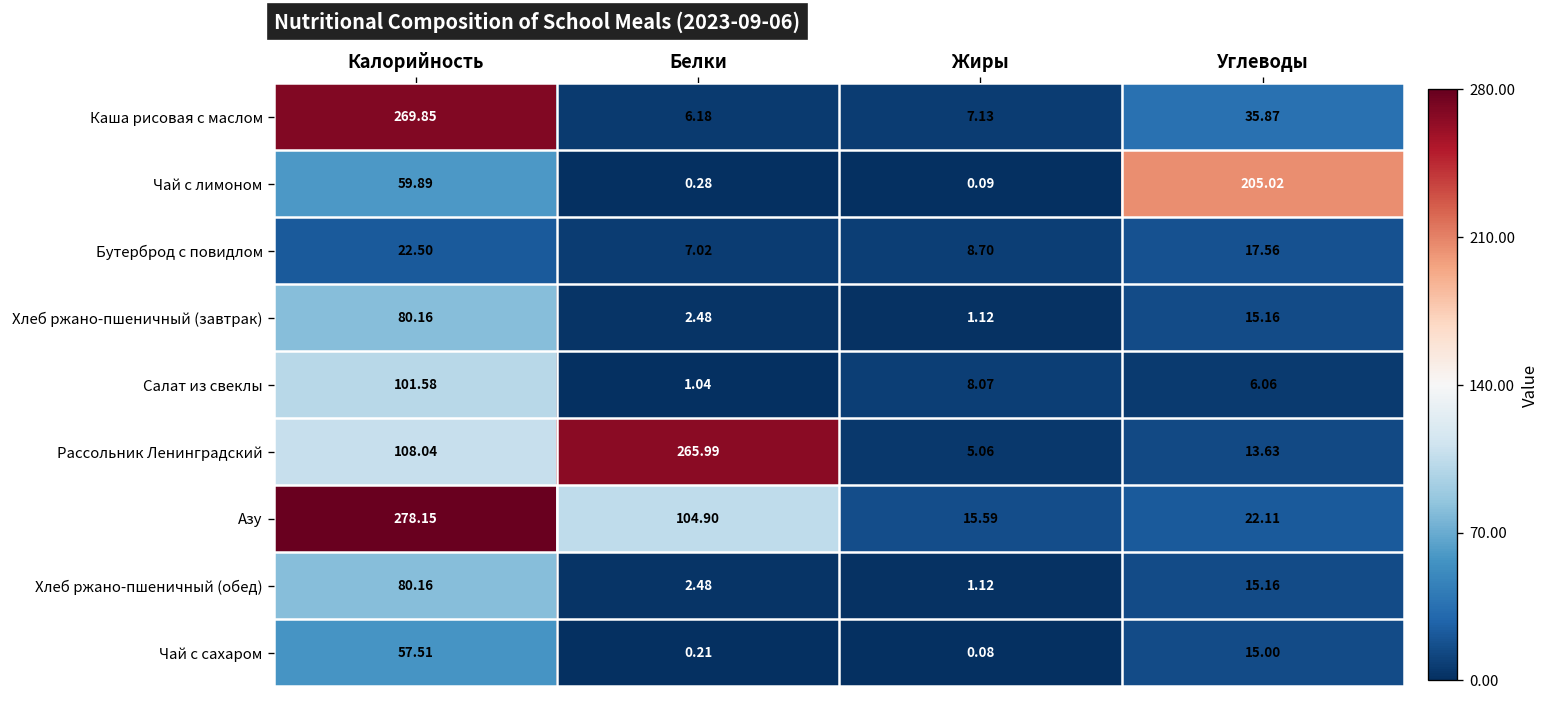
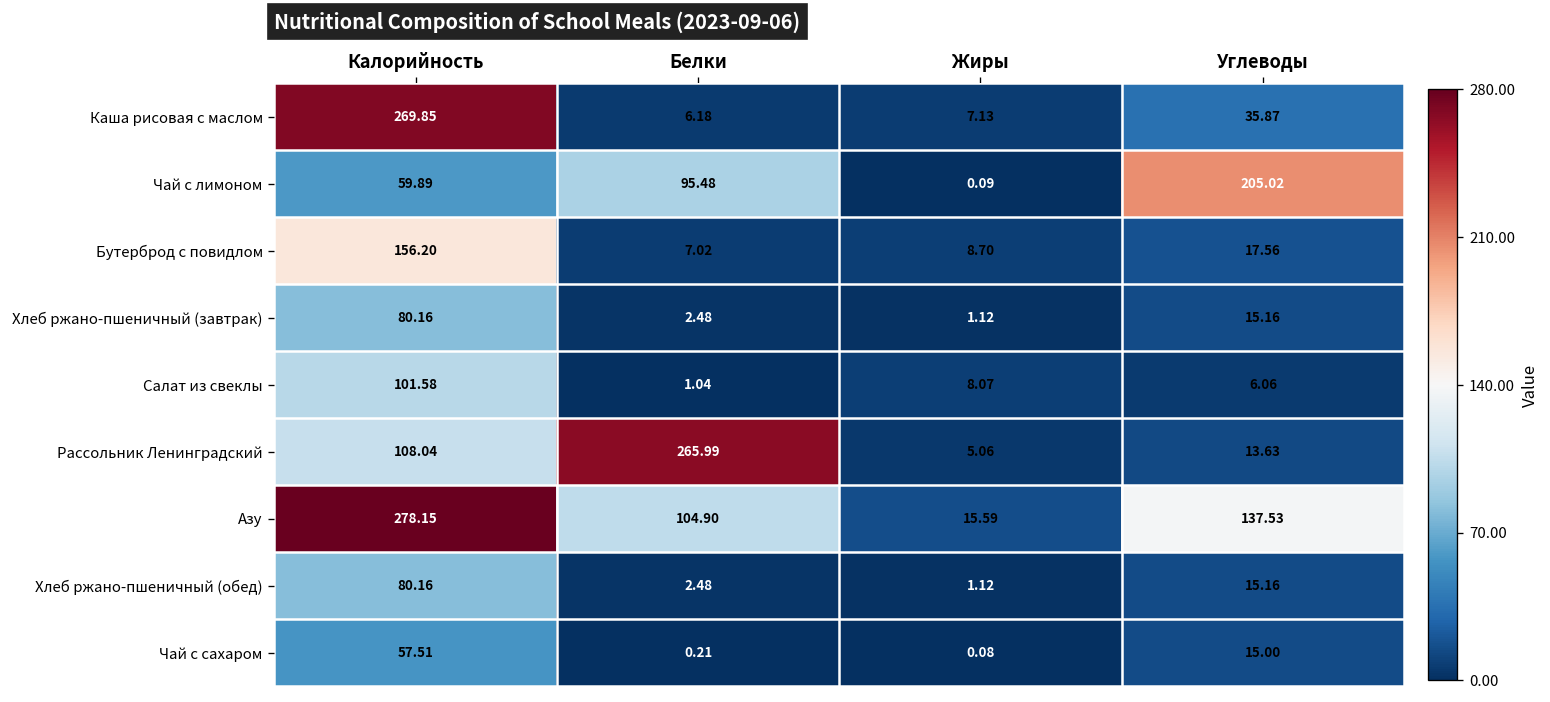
  {
    "Каша рисовая с маслом": {
      "Калорийность": 269.85,
      "Белки": 6.18,
      "Жиры": 7.13,
      "Углеводы": 35.87
    },
    "Чай с лимоном": {
      "Калорийность": 59.89,
-     "Белки": 0.28,
+     "Белки": 95.48,
      "Жиры": 0.09,
      "Углеводы": 205.02
    },
    "Бутерброд с повидлом": {
-     "Калорийность": 22.50,
+     "Калорийность": 156.20,
      "Белки": 7.02,
      "Жиры": 8.70,
      "Углеводы": 17.56
    },
    "Хлеб ржано-пшеничный (завтрак)": {
      "Калорийность": 80.16,
      "Белки": 2.48,
      "Жиры": 1.12,
      "Углеводы": 15.16
    },
    "Салат из свеклы": {
      "Калорийность": 101.58,
      "Белки": 1.04,
      "Жиры": 8.07,
      "Углеводы": 6.06
    },
    "Рассольник Ленинградский": {
      "Калорийность": 108.04,
      "Белки": 265.99,
      "Жиры": 5.06,
      "Углеводы": 13.63
    },
    "Азу": {
      "Калорийность": 278.15,
      "Белки": 104.90,
      "Жиры": 15.59,
-     "Углеводы": 22.11
+     "Углеводы": 137.53
    },
    "Хлеб ржано-пшеничный (обед)": {
      "Калорийность": 80.16,
      "Белки": 2.48,
      "Жиры": 1.12,
      "Углеводы": 15.16
    },
    "Чай с сахаром": {
      "Калорийность": 57.51,
      "Белки": 0.21,
      "Жиры": 0.08,
      "Углеводы": 15.00
    }
  }
